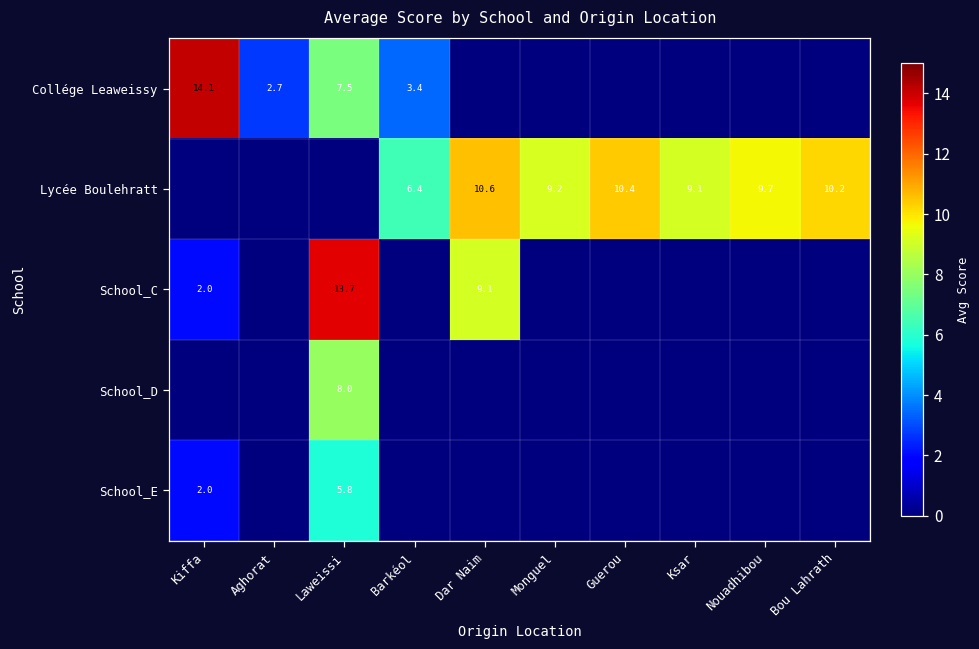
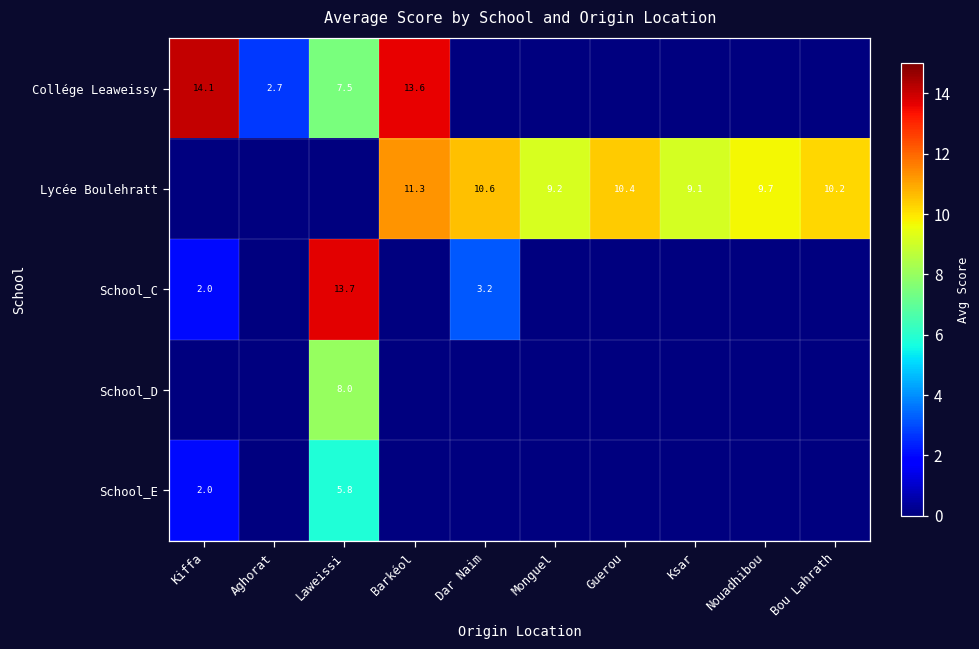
  {
    "Collége Leaweissy": {
      "Kiffa": 14.1,
      "Aghorat": 2.7,
      "Laweissi": 7.5,
-     "Barkéol": 3.4
+     "Barkéol": 13.6
    },
    "Lycée Boulehratt": {
-     "Barkéol": 6.4,
+     "Barkéol": 11.3,
      "Dar Naim": 10.6,
      "Monguel": 9.2,
      "Guerou": 10.4,
      "Ksar": 9.1,
      "Nouadhibou": 9.7,
      "Bou Lahrath": 10.2
    },
    "School_C": {
      "Kiffa": 2.0,
      "Laweissi": 13.7,
-     "Dar Naim": 9.1
+     "Dar Naim": 3.2
    },
    "School_D": {
      "Laweissi": 8.0
    },
    "School_E": {
      "Kiffa": 2.0,
      "Laweissi": 5.8
    }
  }
